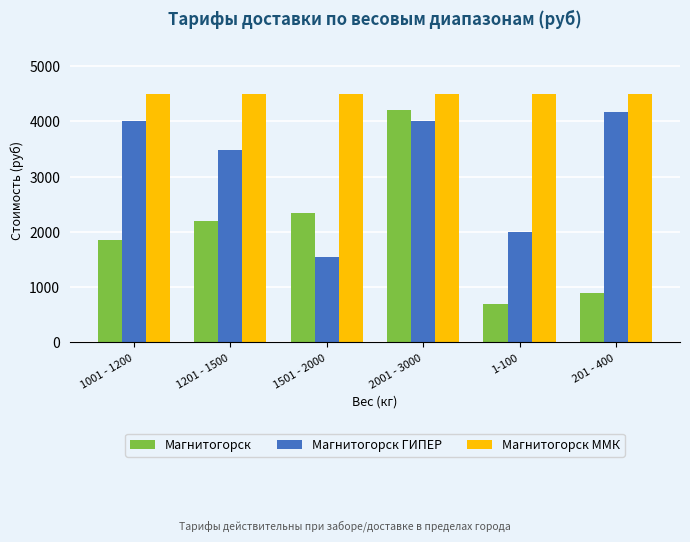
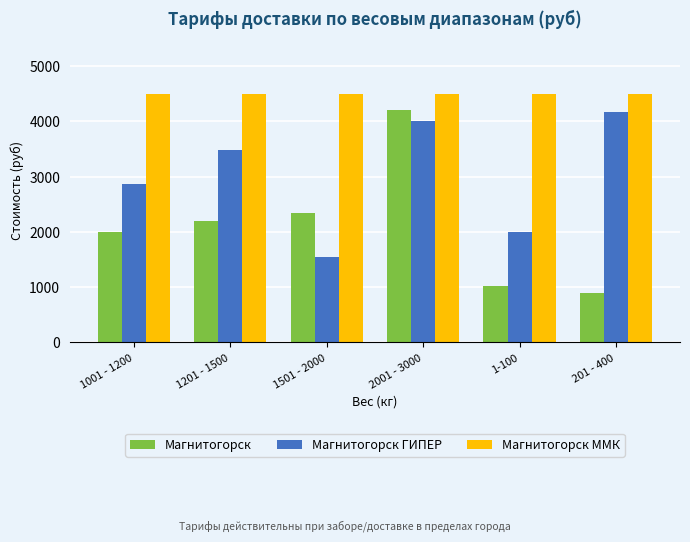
  {
    "Магнитогорск": {
-     "1001 - 1200": 1800,
+     "1001 - 1200": 2000,
      "1201 - 1500": 2200,
      "1501 - 2000": 2300,
      "2001 - 3000": 4200,
-     "1-100": 700,
+     "1-100": 1000,
      "201 - 400": 900
    },
    "Магнитогорск ГИПЕР": {
-     "1001 - 1200": 4000,
+     "1001 - 1200": 2900,
      "1201 - 1500": 3500,
      "1501 - 2000": 1500,
      "2001 - 3000": 4000,
      "1-100": 2000,
      "201 - 400": 4200
    },
    "Магнитогорск ММК": {
      "1001 - 1200": 4500,
      "1201 - 1500": 4500,
      "1501 - 2000": 4500,
      "2001 - 3000": 4500,
      "1-100": 4500,
      "201 - 400": 4500
    }
  }
